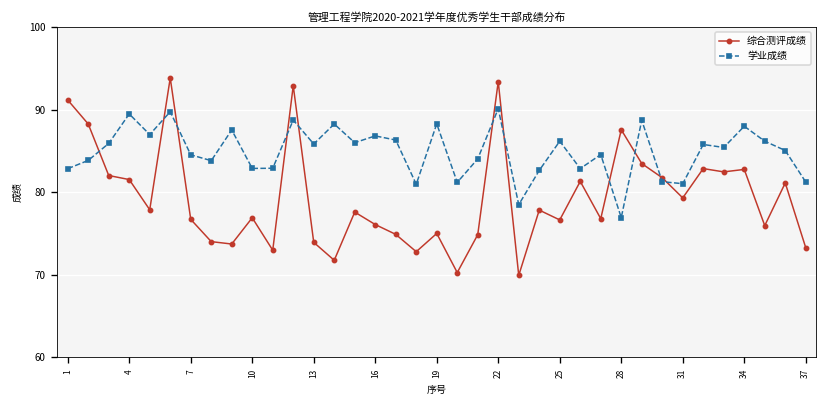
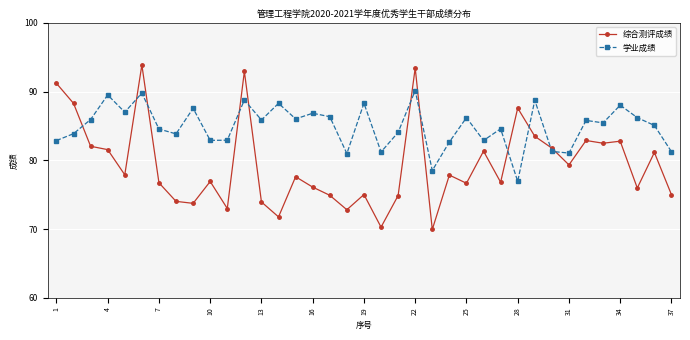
  {
    "综合测评成绩": {
      "1": 91,
      "4": 82,
      "7": 77,
      "10": 77,
      "13": 74,
      "16": 76,
      "19": 75,
      "22": 93,
      "25": 77,
      "28": 88,
      "31": 79,
      "34": 83,
-     "37": 73
+     "37": 75
    },
    "学业成绩": {
      "1": 83,
      "4": 90,
      "7": 85,
      "10": 83,
      "13": 86,
      "16": 87,
      "19": 88,
      "22": 90,
      "25": 86,
      "28": 77,
      "31": 81,
      "34": 88,
      "37": 81
    }
  }
